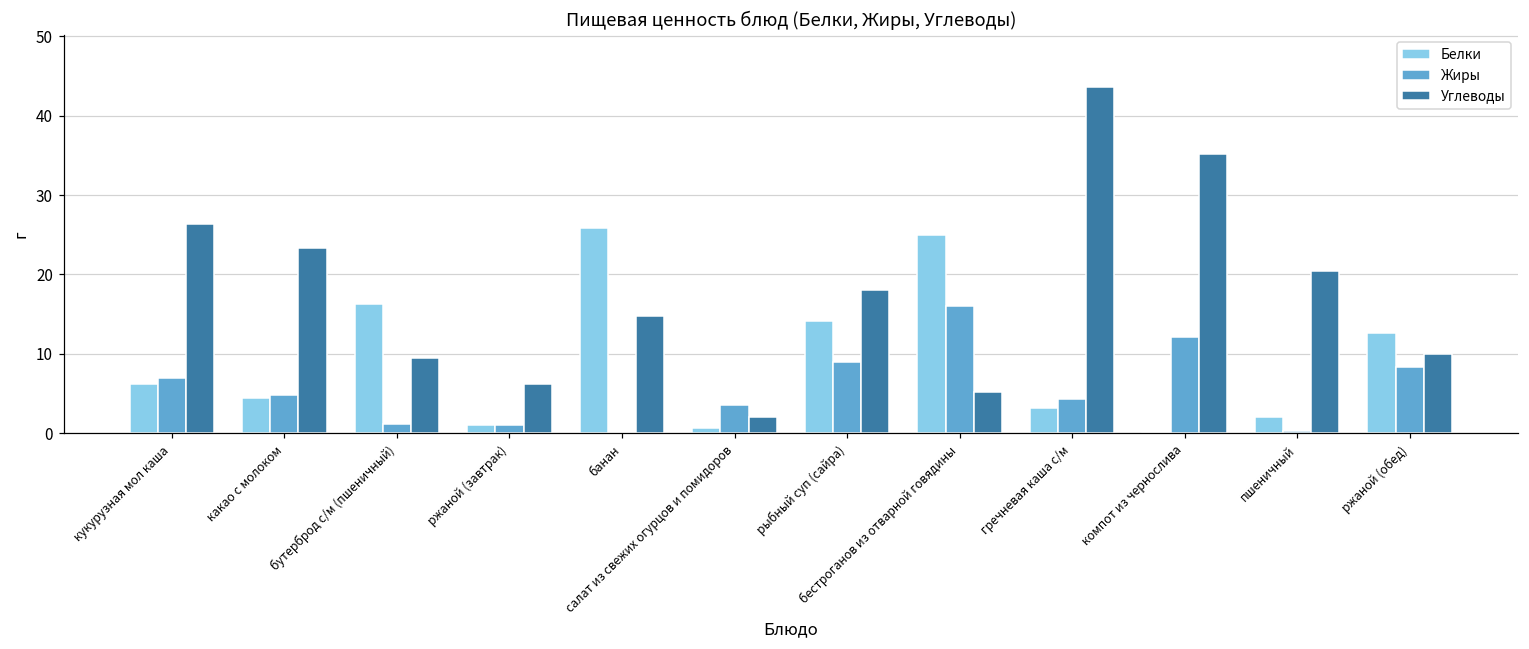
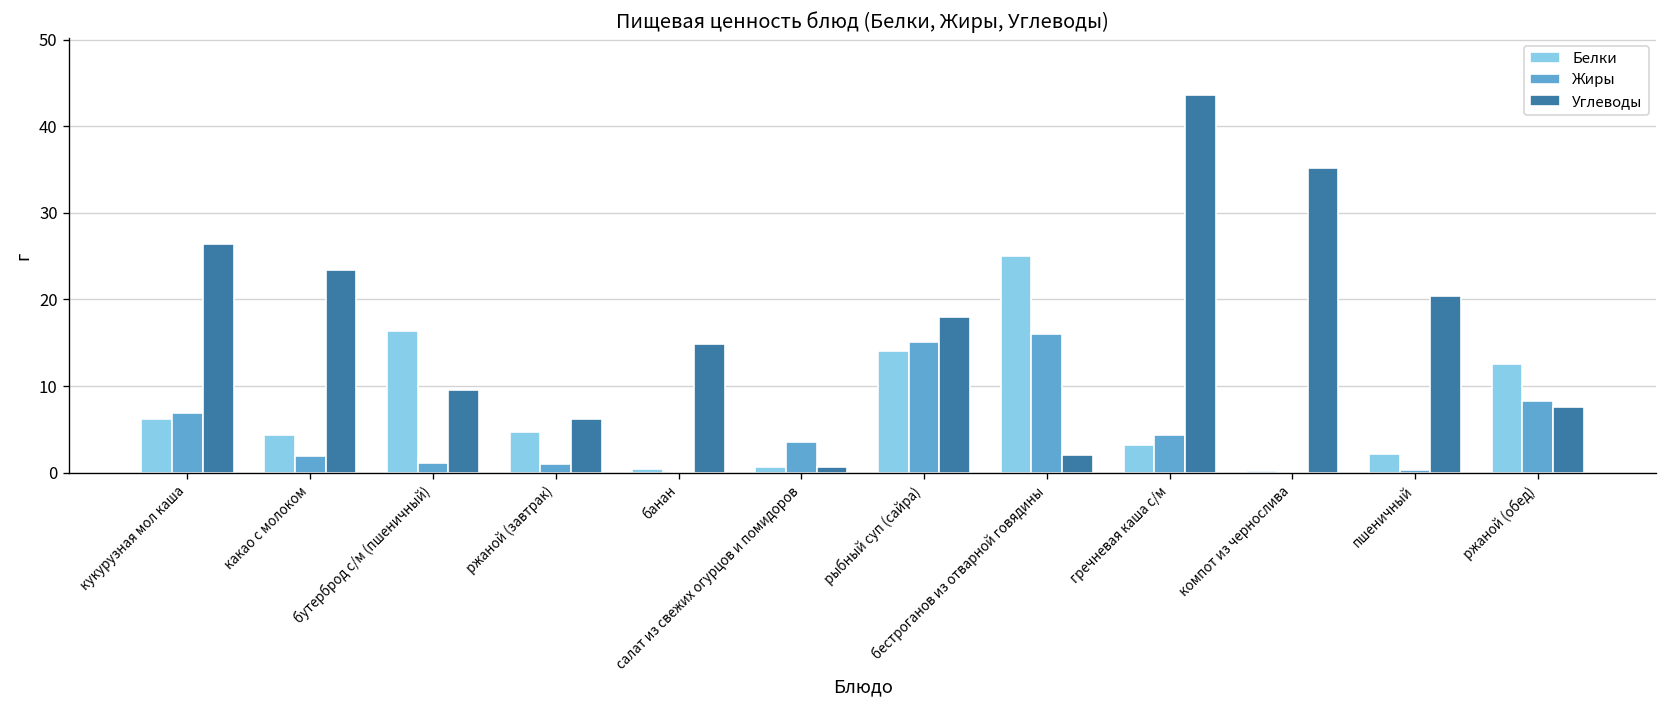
  {
    "Белки": {
      "кукурузная мол каша": 6,
      "какао с молоком": 4,
      "бутерброд с/м (пшеничный)": 16,
-     "ржаной (завтрак)": 1,
-     "банан": 26,
+     "ржаной (завтрак)": 5,
+     "банан": 0,
      "салат из свежих огурцов и помидоров": 1,
      "рыбный суп (сайра)": 14,
      "бестроганов из отварной говядины": 25,
      "гречневая каша с/м": 3,
      "пшеничный": 2,
      "ржаной (обед)": 13
    },
    "Жиры": {
      "кукурузная мол каша": 7,
-     "какао с молоком": 5,
+     "какао с молоком": 2,
      "бутерброд с/м (пшеничный)": 1,
      "ржаной (завтрак)": 1,
      "банан": 0,
      "салат из свежих огурцов и помидоров": 4,
-     "рыбный суп (сайра)": 9,
+     "рыбный суп (сайра)": 15,
      "бестроганов из отварной говядины": 16,
      "гречневая каша с/м": 4,
-     "компот из чернослива": 12,
+     "компот из чернослива": 0,
      "ржаной (обед)": 8
    },
    "Углеводы": {
      "кукурузная мол каша": 26,
      "какао с молоком": 23,
      "бутерброд с/м (пшеничный)": 10,
      "ржаной (завтрак)": 6,
      "банан": 15,
-     "салат из свежих огурцов и помидоров": 2,
+     "салат из свежих огурцов и помидоров": 1,
      "рыбный суп (сайра)": 18,
-     "бестроганов из отварной говядины": 5,
+     "бестроганов из отварной говядины": 2,
      "гречневая каша с/м": 44,
      "компот из чернослива": 35,
      "пшеничный": 20,
-     "ржаной (обед)": 10
+     "ржаной (обед)": 8
    }
  }
